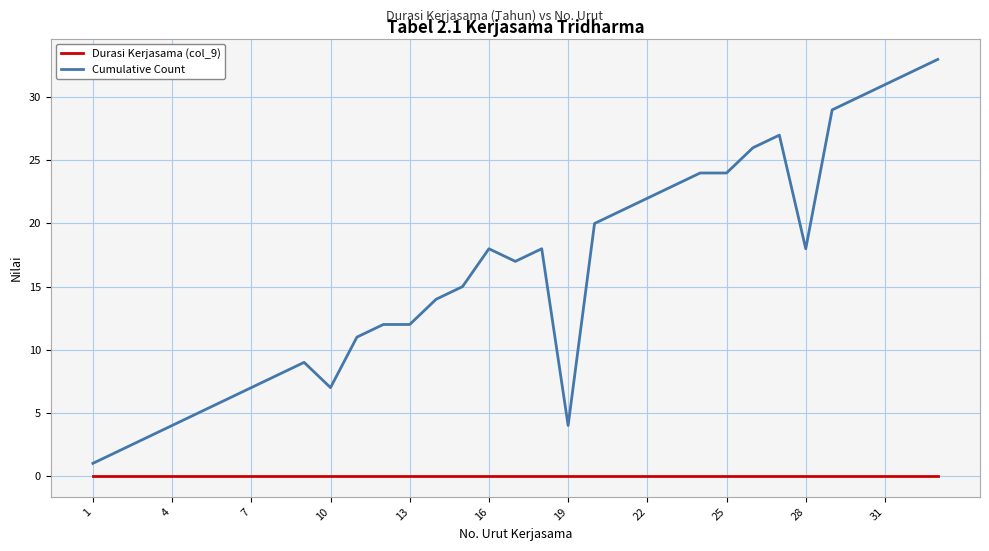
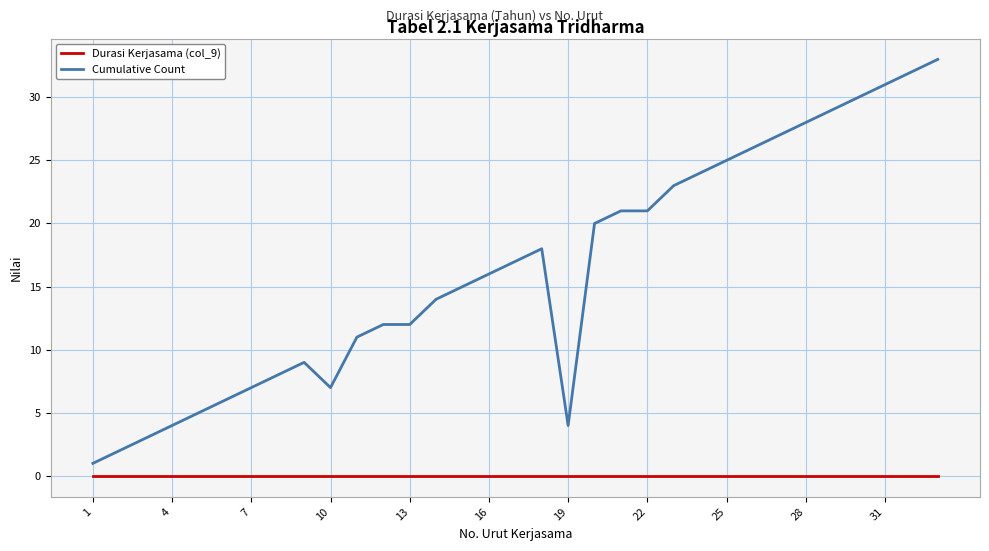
  {
    "Durasi Kerjasama (col_9)": {
      "1": 0,
      "4": 0,
      "7": 0,
      "10": 0,
      "13": 0,
      "16": 0,
      "19": 0,
      "22": 0,
      "25": 0,
      "28": 0,
      "31": 0
    },
    "Cumulative Count": {
      "1": 1,
      "4": 4,
      "7": 7,
      "10": 7,
      "13": 12,
-     "16": 18,
+     "16": 16,
      "19": 4,
-     "22": 22,
-     "25": 24,
-     "28": 18,
+     "22": 21,
+     "25": 25,
+     "28": 28,
      "31": 31
    }
  }
